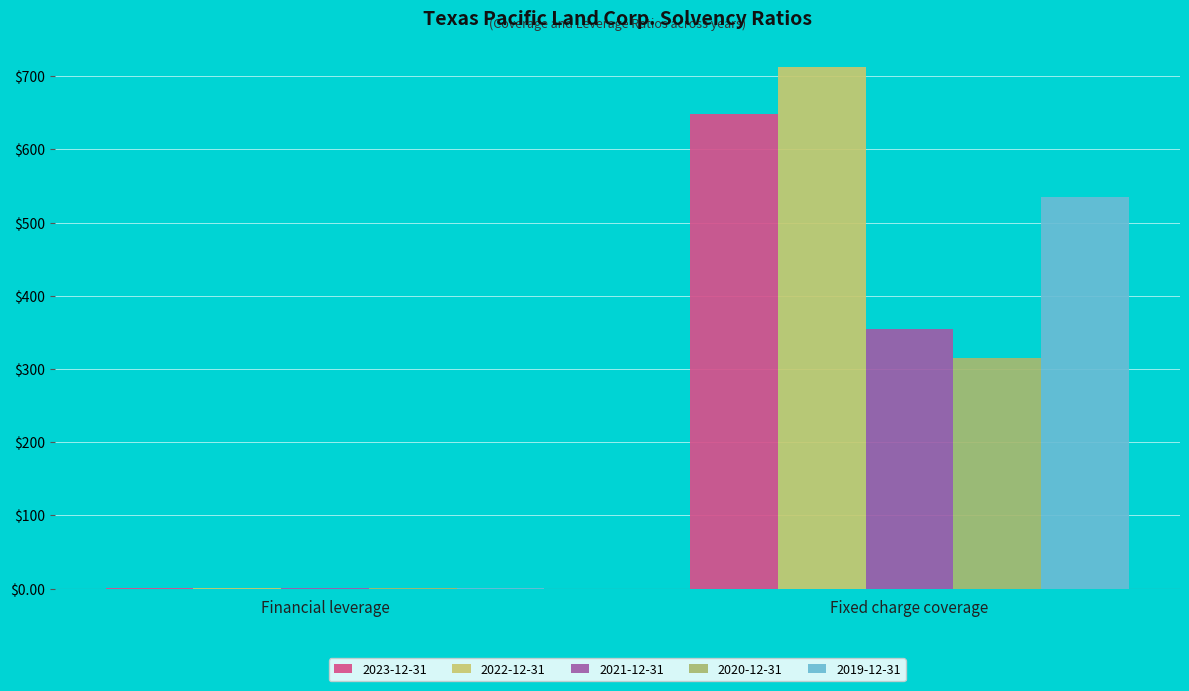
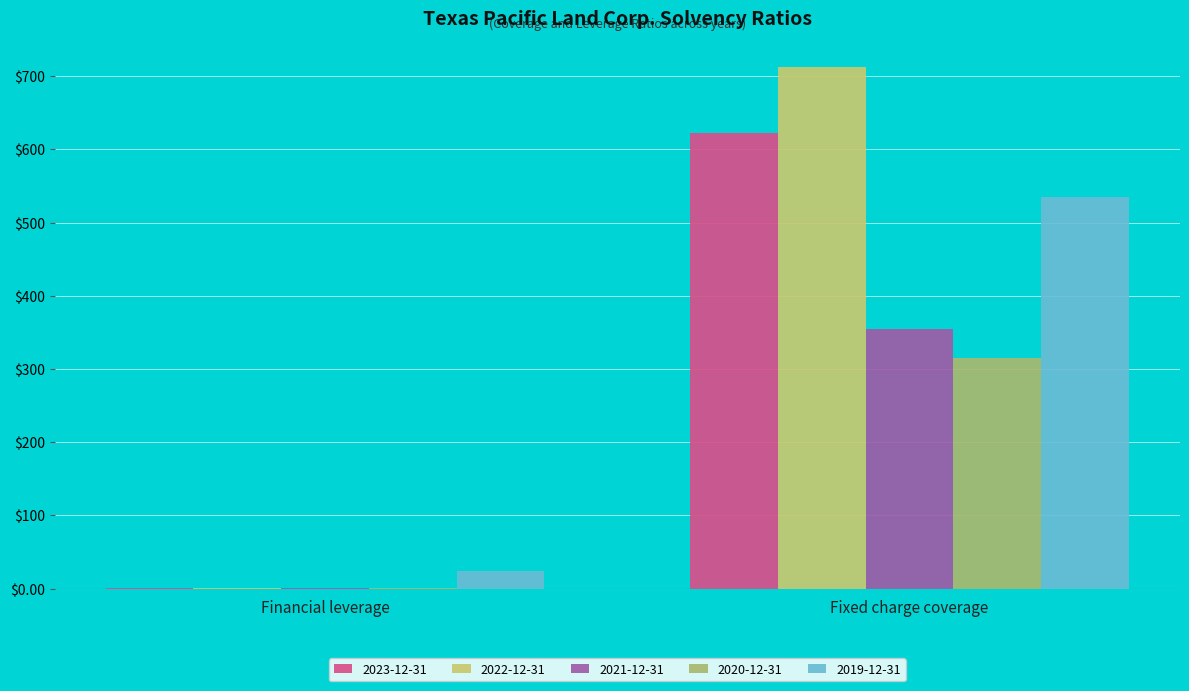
  {
    "2023-12-31": {
-     "Fixed charge coverage": "$650"
+     "Fixed charge coverage": "$620"
    },
    "2021-12-31": {
      "Fixed charge coverage": "$360"
    },
    "2019-12-31": {
-     "Financial leverage": "$0",
+     "Financial leverage": "$20",
      "Fixed charge coverage": "$530"
    }
  }
